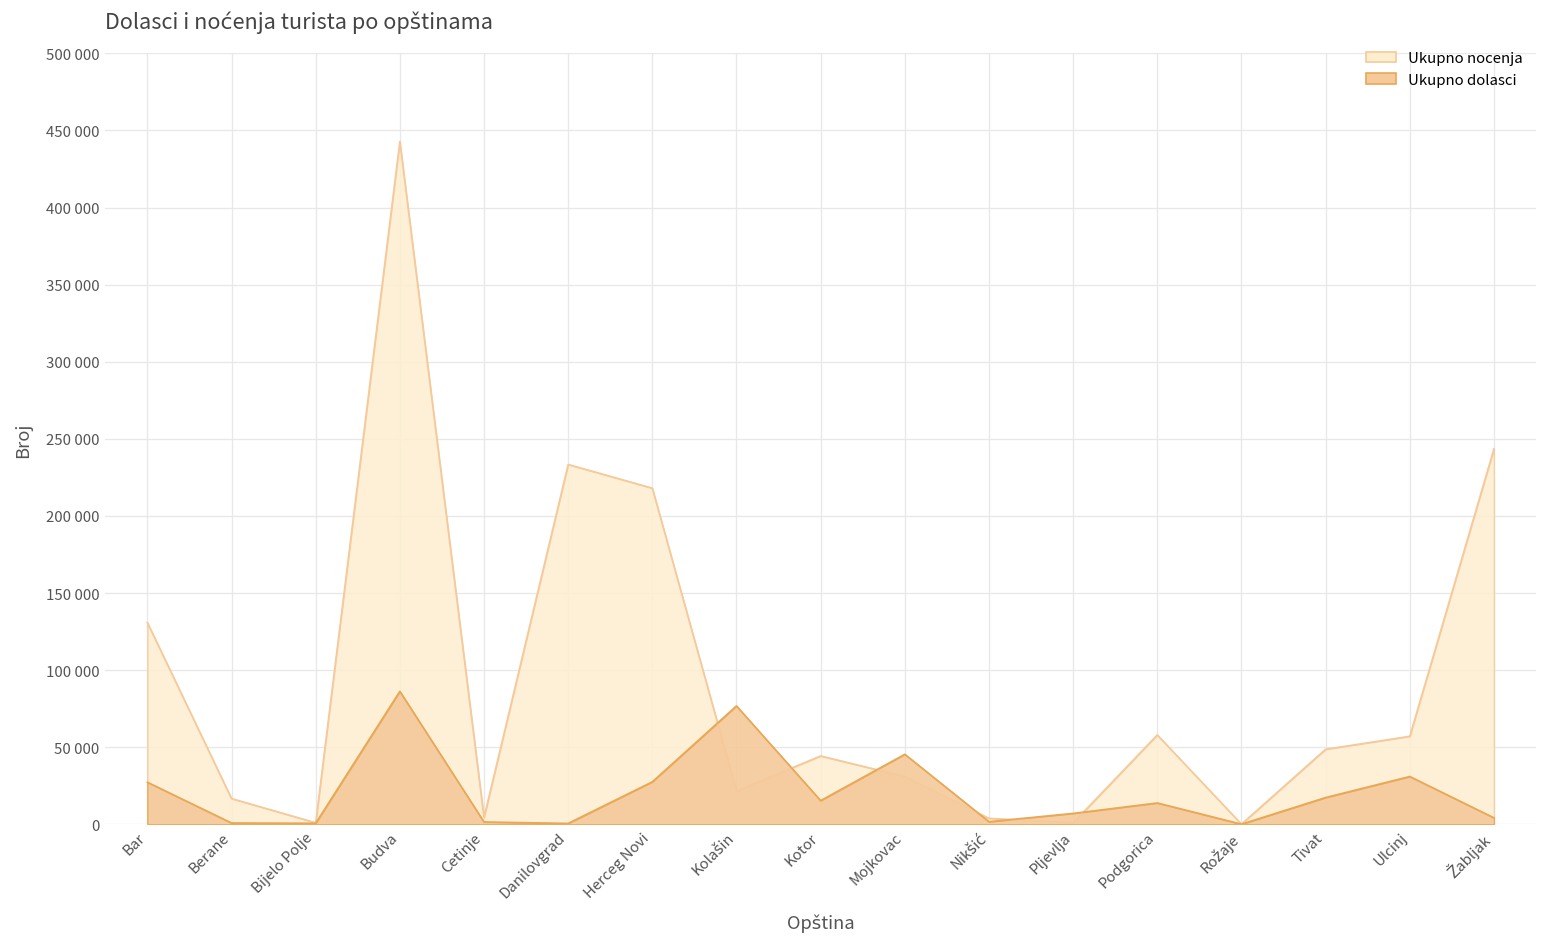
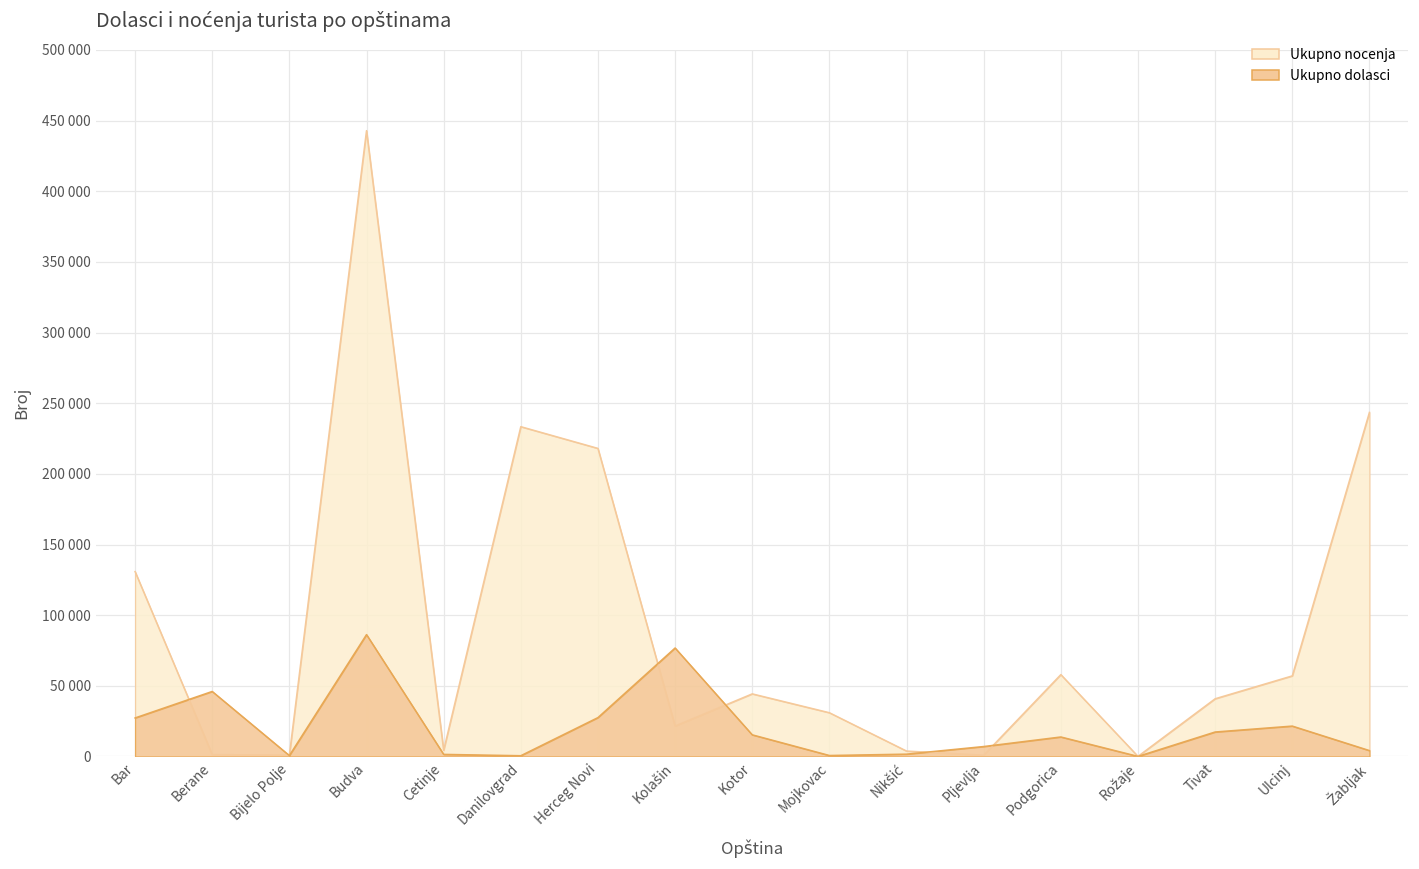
  {
    "Ukupno nocenja": {
      "Bar": 131000,
-     "Berane": 17000,
+     "Berane": 1000,
      "Budva": 443000,
      "Cetinje": 4000,
      "Danilovgrad": 233000,
      "Herceg Novi": 218000,
      "Kolašin": 22000,
      "Kotor": 44000,
      "Mojkovac": 31000,
      "Nikšić": 4000,
      "Pljevlja": 1000,
      "Podgorica": 58000,
-     "Tivat": 49000,
+     "Tivat": 41000,
      "Ulcinj": 57000,
      "Žabljak": 243000
    },
    "Ukupno dolasci": {
      "Bar": 27000,
-     "Berane": 1000,
+     "Berane": 46000,
      "Budva": 86000,
      "Cetinje": 1000,
      "Danilovgrad": 1000,
      "Herceg Novi": 28000,
      "Kolašin": 77000,
      "Kotor": 15000,
-     "Mojkovac": 45000,
+     "Mojkovac": 1000,
      "Nikšić": 2000,
      "Pljevlja": 7000,
      "Podgorica": 14000,
      "Tivat": 17000,
-     "Ulcinj": 31000,
+     "Ulcinj": 22000,
      "Žabljak": 4000
    }
  }
